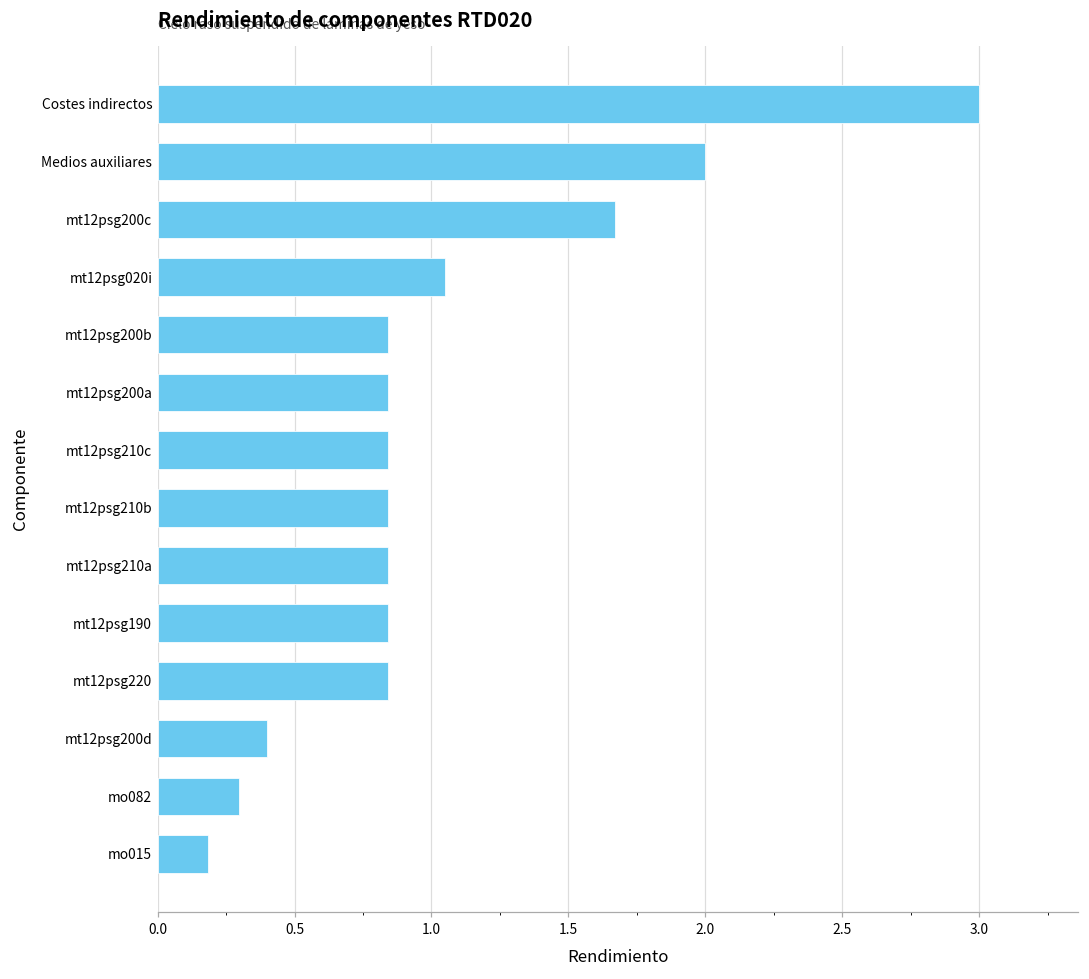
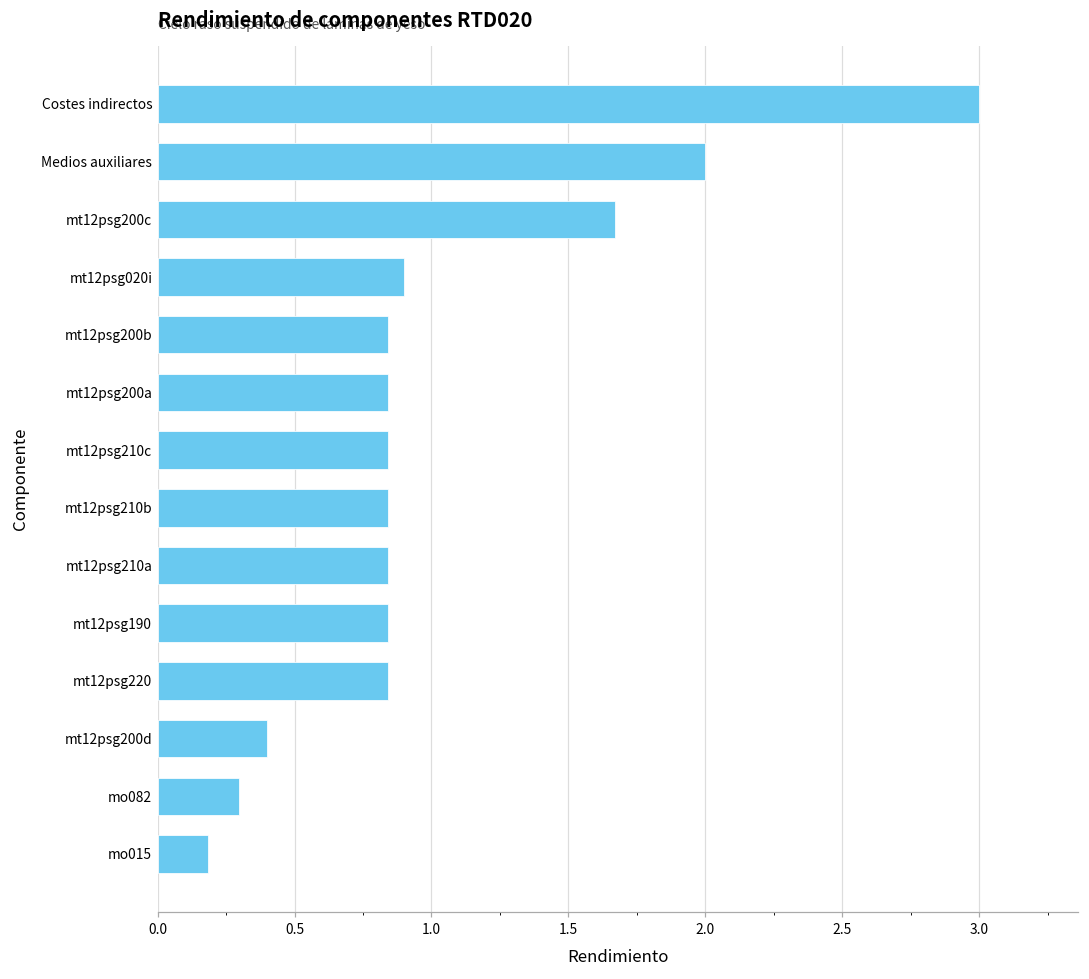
  {
    "Costes indirectos": 3.00,
    "Medios auxiliares": 2.00,
    "mt12psg200c": 1.67,
-   "mt12psg020i": 1.05,
+   "mt12psg020i": 0.90,
    "mt12psg200b": 0.84,
    "mt12psg200a": 0.84,
    "mt12psg210c": 0.84,
    "mt12psg210b": 0.84,
    "mt12psg210a": 0.84,
    "mt12psg190": 0.84,
    "mt12psg220": 0.84,
    "mt12psg200d": 0.40,
    "mo082": 0.30,
    "mo015": 0.18
  }
